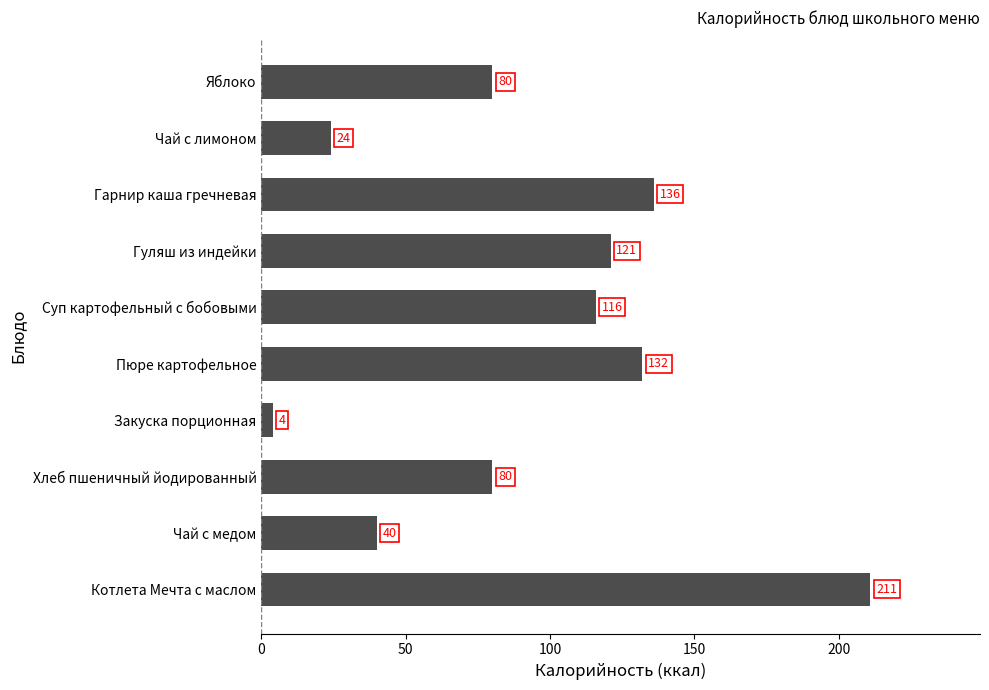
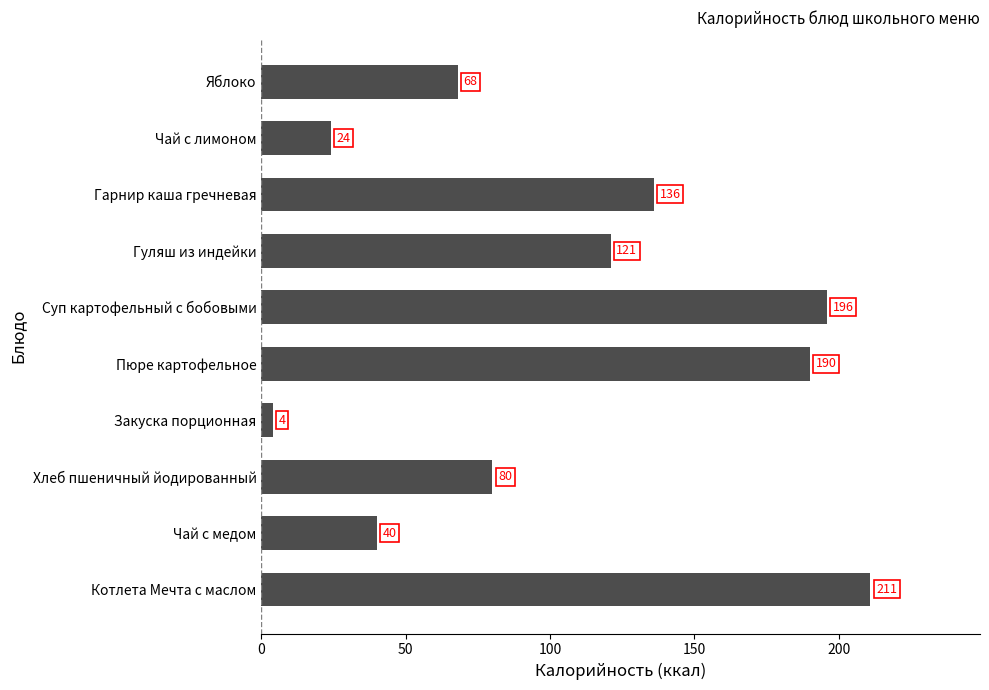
  {
-   "Яблоко": 80,
-   "Суп картофельный с бобовыми": 116,
-   "Пюре картофельное": 132
+   "Яблоко": 68,
+   "Суп картофельный с бобовыми": 196,
+   "Пюре картофельное": 190
  }
